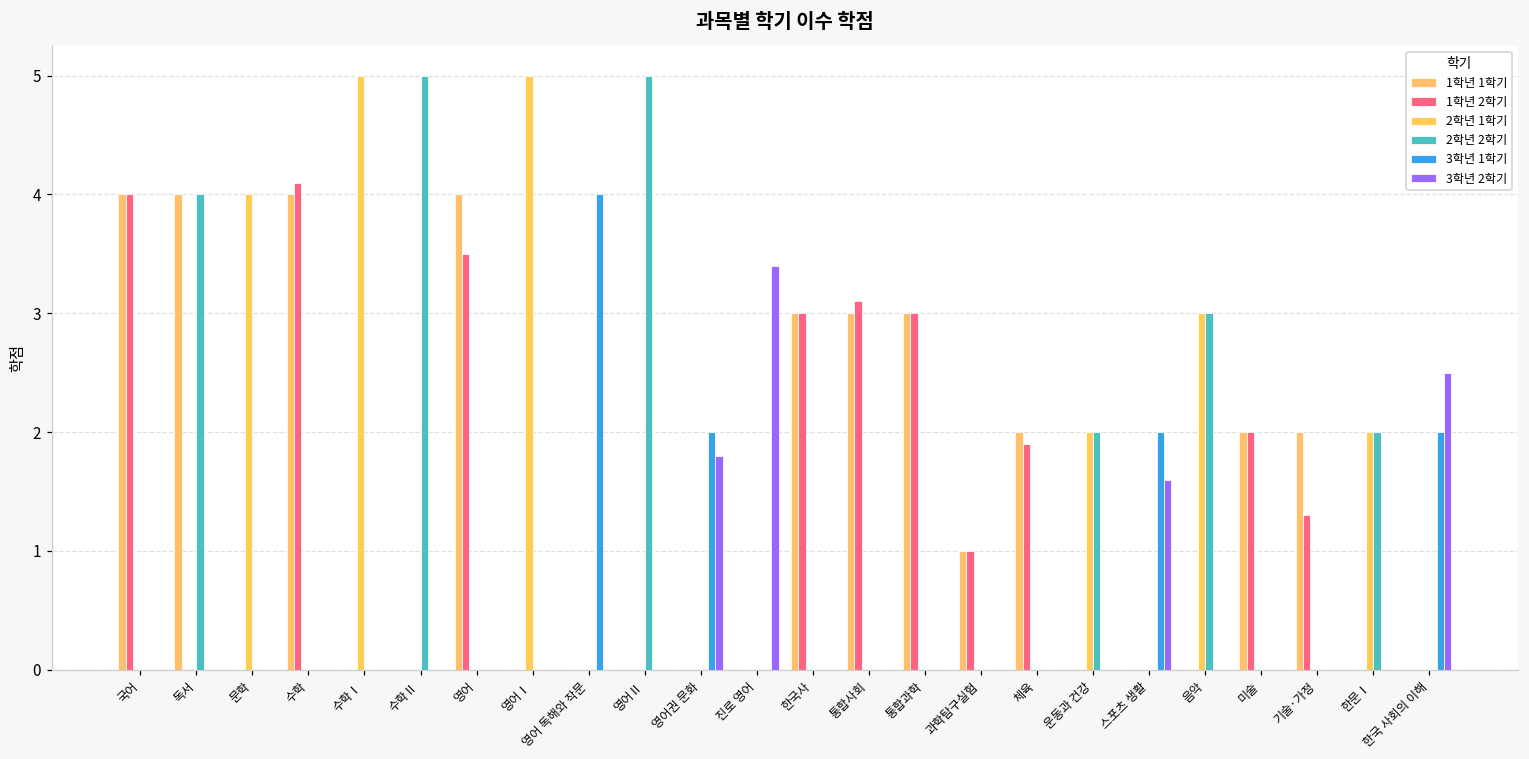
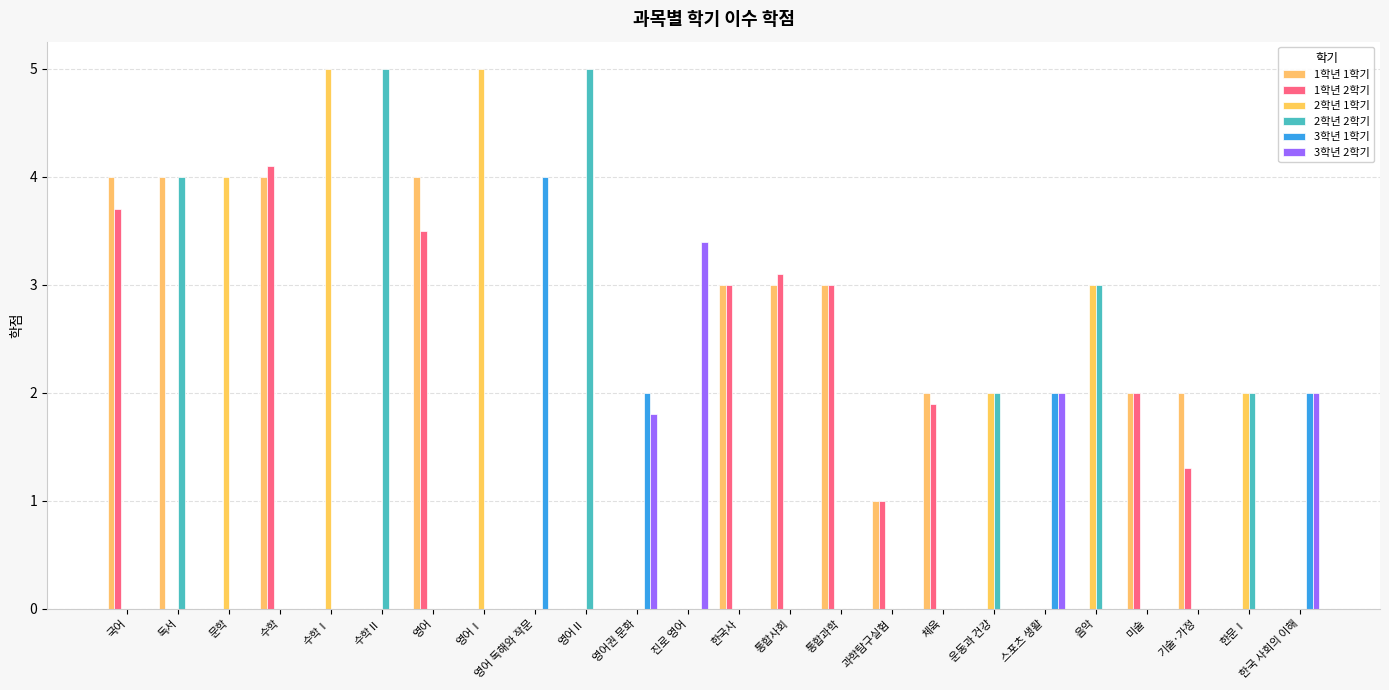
  {
    "1학년 2학기": {
-     "국어": 4.0,
+     "국어": 3.7,
      "독서": 0.0,
      "문학": 0.0,
      "수학": 4.1,
      "수학Ⅰ": 0.0,
      "수학Ⅱ": 0.0,
      "영어": 3.5,
      "영어Ⅰ": 0.0,
      "영어 독해와 작문": 0.0,
      "영어Ⅱ": 0.0,
      "영어권 문화": 0.0,
      "진로 영어": 0.0,
      "한국사": 3.0,
      "통합사회": 3.1,
      "통합과학": 3.0,
      "과학탐구실험": 1.0,
      "체육": 1.9,
      "운동과 건강": 0.0,
      "스포츠 생활": 0.0,
      "음악": 0.0,
      "미술": 2.0,
      "기술·가정": 1.3,
      "한문Ⅰ": 0.0,
      "한국 사회의 이해": 0.0
    },
    "3학년 2학기": {
      "국어": 0.0,
      "독서": 0.0,
      "문학": 0.0,
      "수학": 0.0,
      "수학Ⅰ": 0.0,
      "수학Ⅱ": 0.0,
      "영어": 0.0,
      "영어Ⅰ": 0.0,
      "영어 독해와 작문": 0.0,
      "영어Ⅱ": 0.0,
      "영어권 문화": 1.8,
      "진로 영어": 3.4,
      "한국사": 0.0,
      "통합사회": 0.0,
      "통합과학": 0.0,
      "과학탐구실험": 0.0,
      "체육": 0.0,
      "운동과 건강": 0.0,
-     "스포츠 생활": 1.6,
+     "스포츠 생활": 2.0,
      "음악": 0.0,
      "미술": 0.0,
      "기술·가정": 0.0,
      "한문Ⅰ": 0.0,
-     "한국 사회의 이해": 2.5
+     "한국 사회의 이해": 2.0
    }
  }
